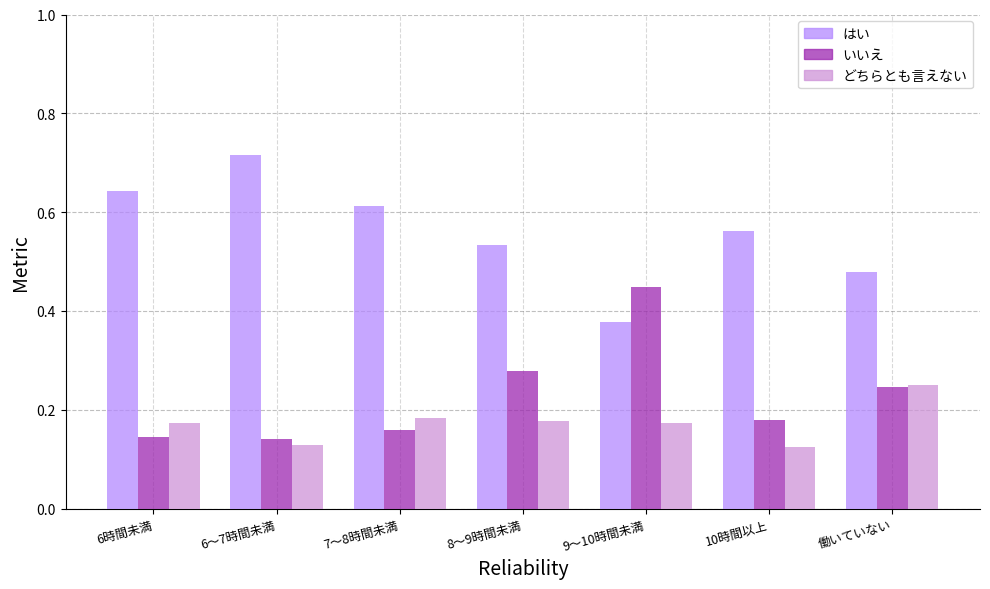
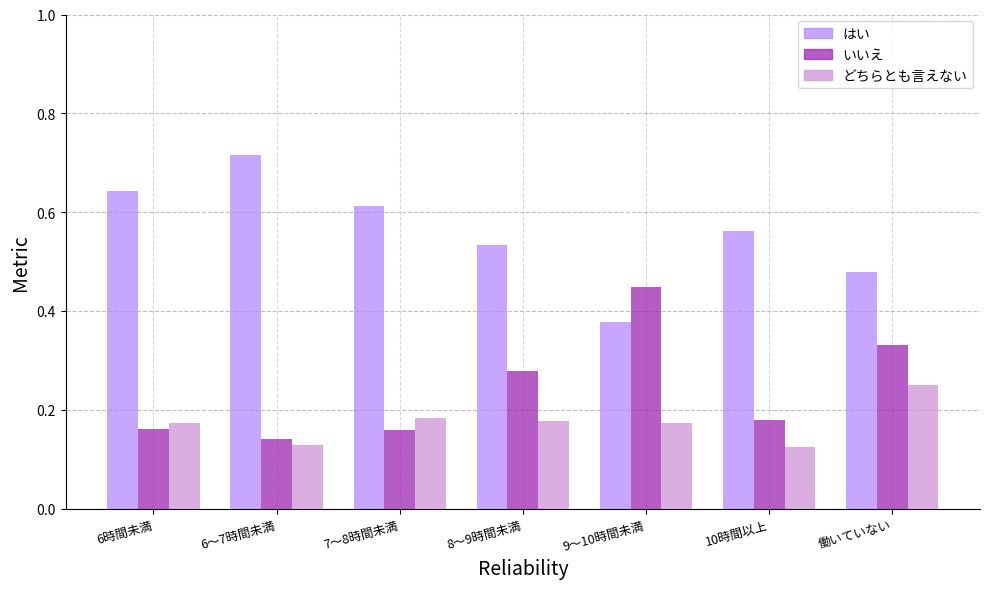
  {
    "いいえ": {
-     "6時間未満": 0.14,
+     "6時間未満": 0.16,
      "6～7時間未満": 0.14,
      "7～8時間未満": 0.16,
      "8～9時間未満": 0.28,
      "9～10時間未満": 0.45,
      "10時間以上": 0.18,
-     "働いていない": 0.25
+     "働いていない": 0.33
    }
  }
